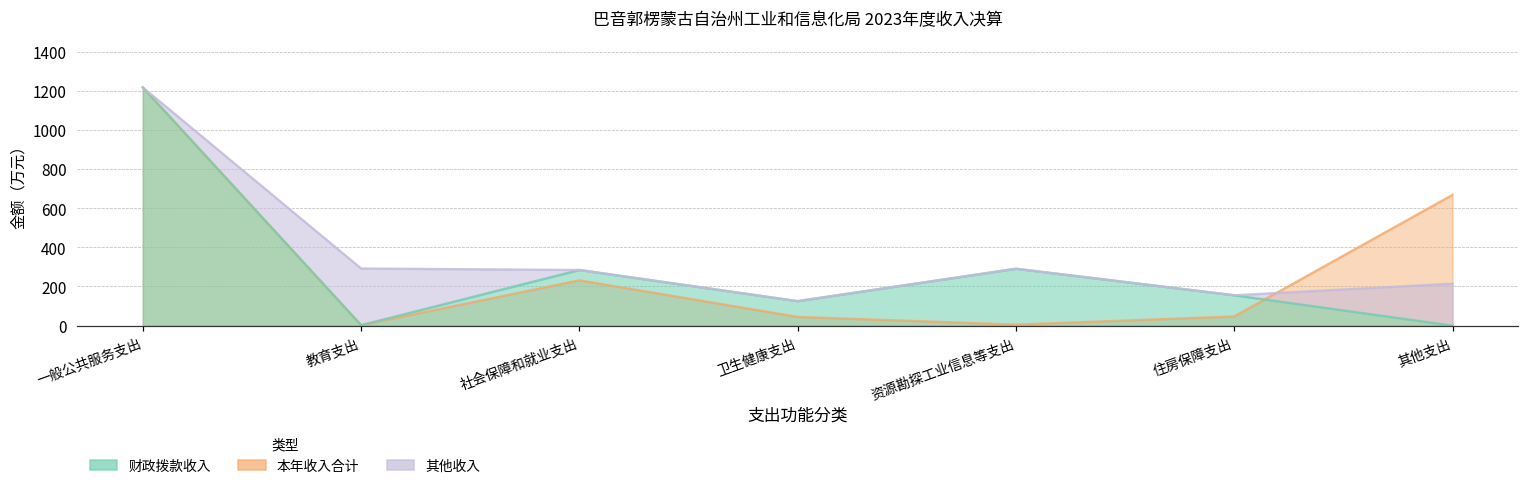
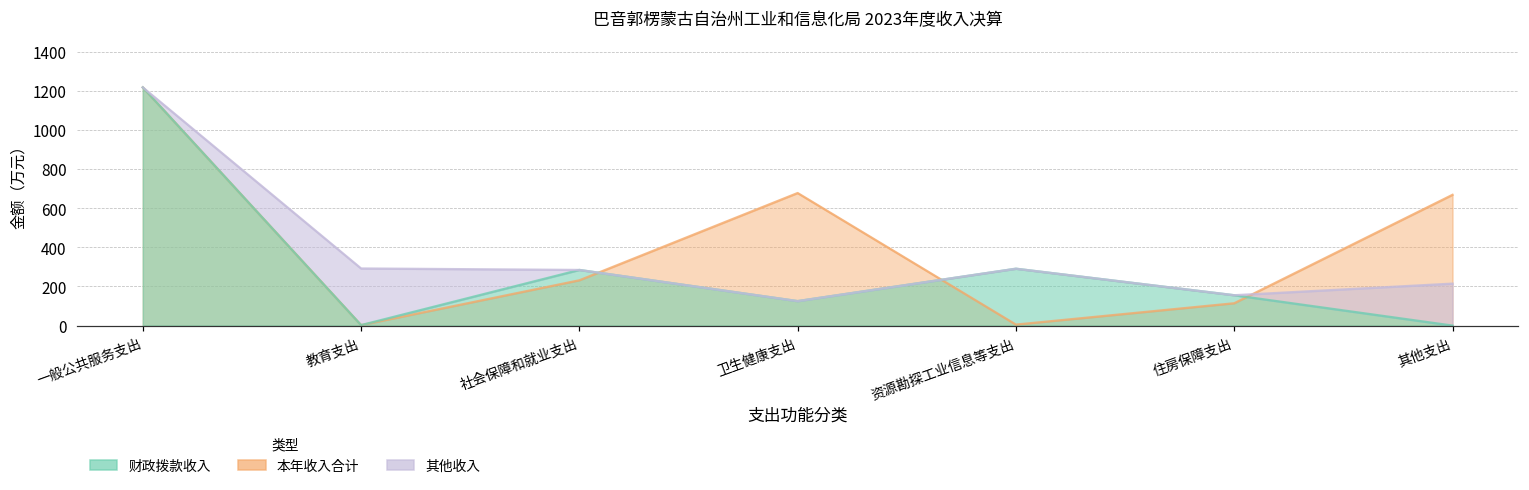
  {
    "本年收入合计": {
      "社会保障和就业支出": 230,
-     "卫生健康支出": 40,
+     "卫生健康支出": 680,
      "资源勘探工业信息等支出": 10,
-     "住房保障支出": 50,
+     "住房保障支出": 110,
      "其他支出": 670
    },
    "财政拨款收入": {
      "其他支出": 0
    },
    "其他收入": {
      "教育支出": 290,
      "其他支出": 210
    }
  }
